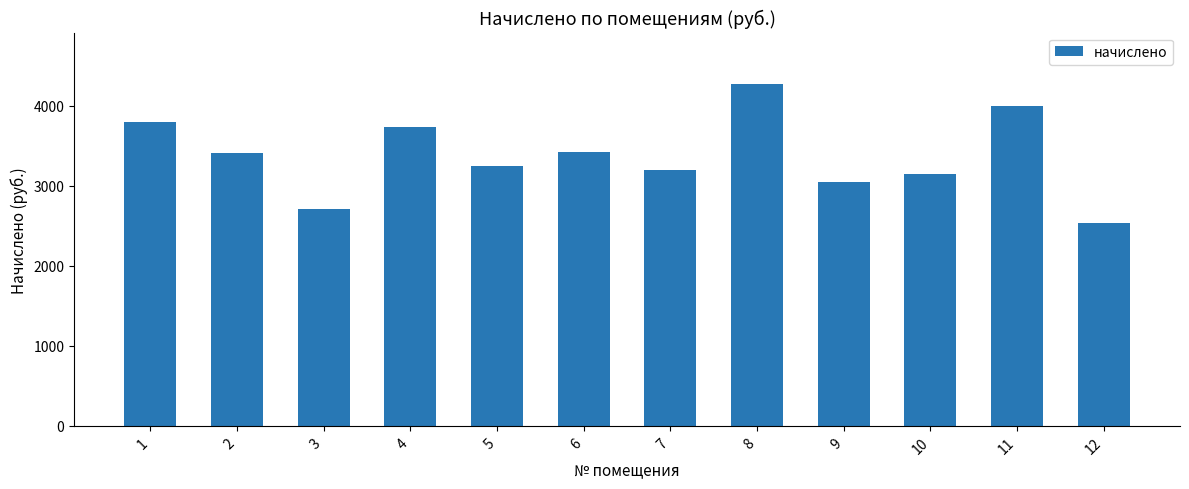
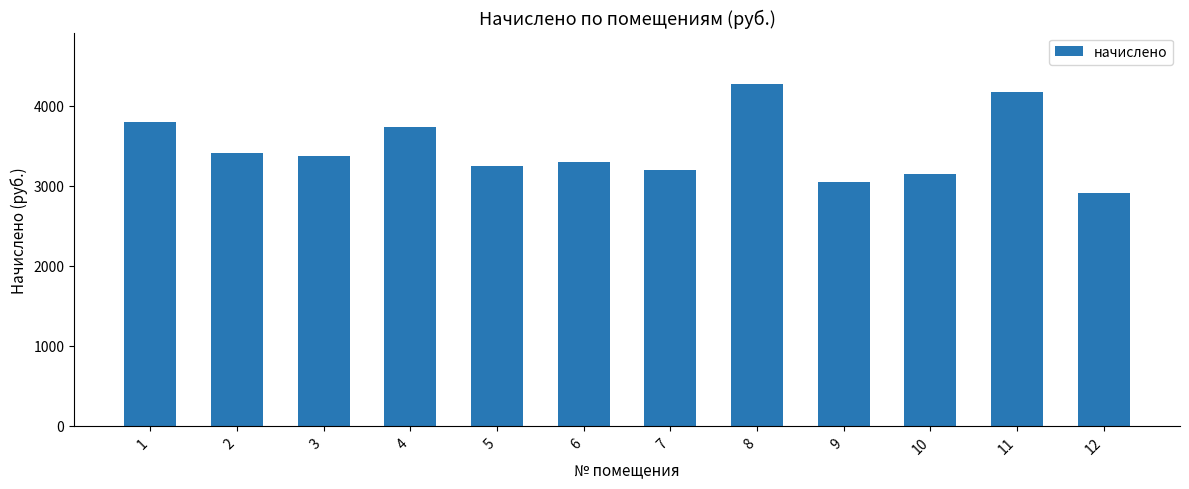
  {
    "1": 3800,
    "2": 3400,
-   "3": 2700,
+   "3": 3400,
    "4": 3700,
    "5": 3300,
-   "6": 3400,
+   "6": 3300,
    "7": 3200,
    "8": 4300,
    "9": 3000,
    "10": 3100,
-   "11": 4000,
-   "12": 2500
+   "11": 4200,
+   "12": 2900
  }
